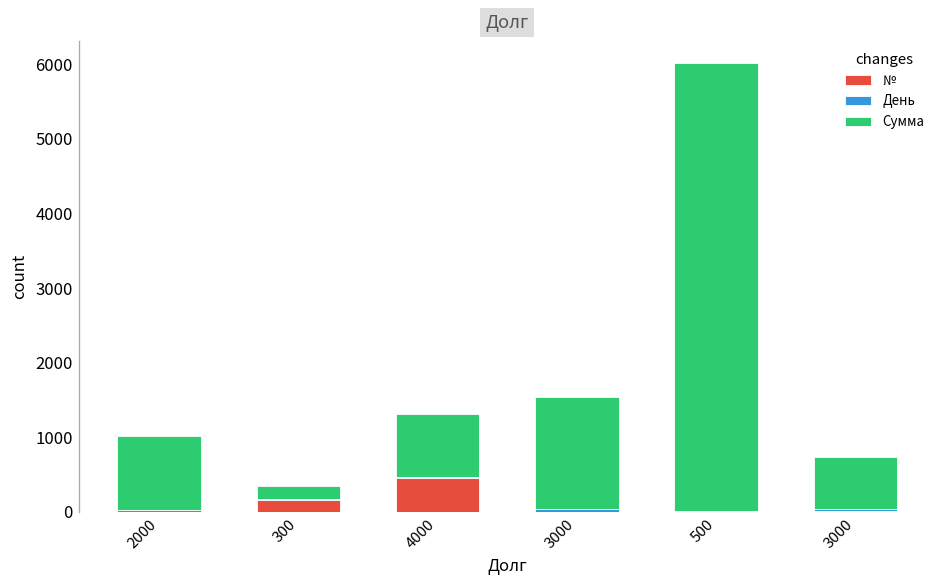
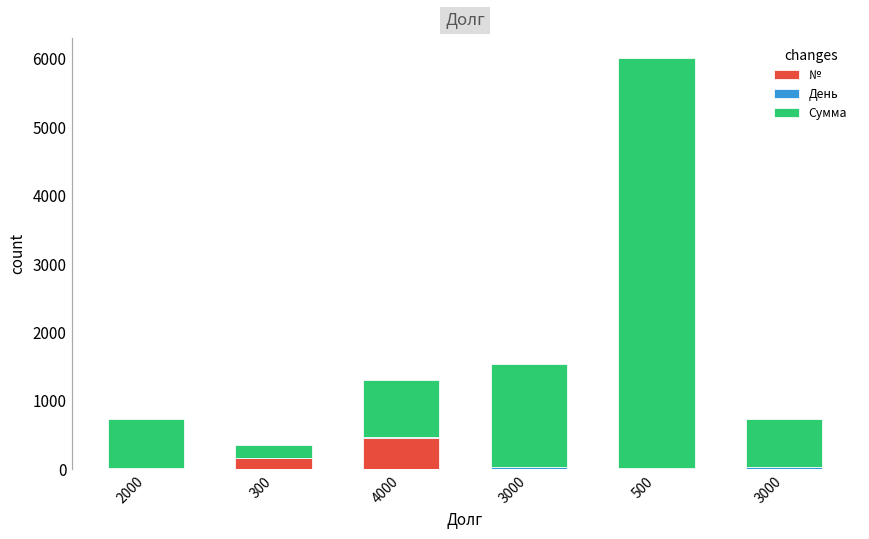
  {
    "№": {
      "300": 200,
      "4000": 500
    },
    "Сумма": {
-     "2000": 1000,
+     "2000": 700,
      "300": 200,
      "4000": 800,
      "500": 6000
    }
  }
